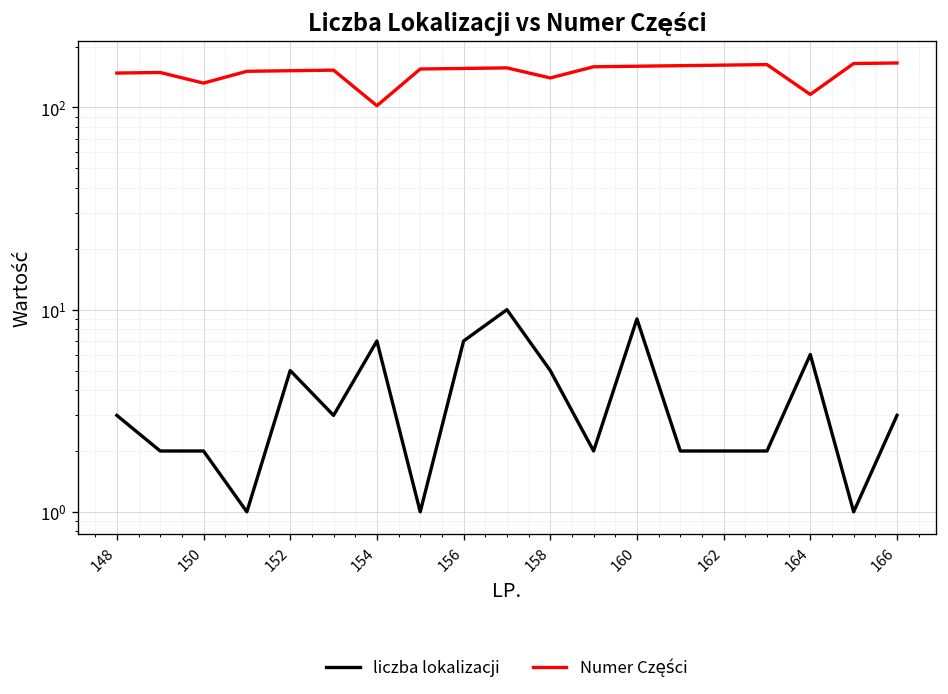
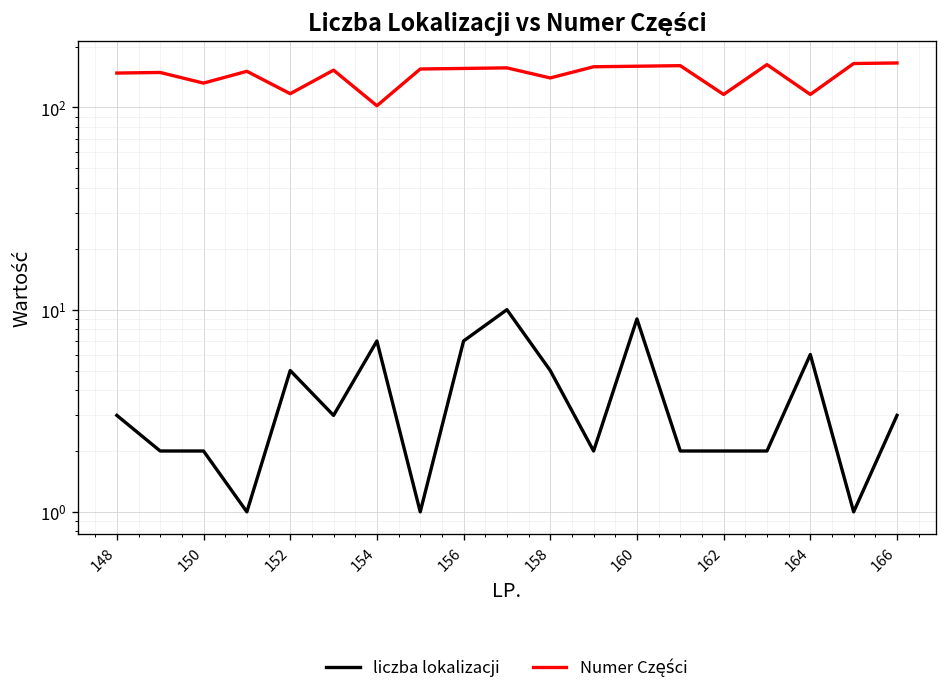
  {
    "liczba lokalizacji": {
      "148": 3,
      "150": 2,
      "152": 5,
      "154": 7,
      "156": 7,
      "158": 5,
      "160": 9,
      "162": 2,
      "164": 6,
      "166": 3
    },
    "Numer Części": {
      "148": 150,
      "150": 130,
-     "152": 150,
+     "152": 120,
      "154": 100,
      "156": 160,
      "158": 140,
      "160": 160,
-     "162": 160,
+     "162": 120,
      "164": 120,
      "166": 170
    }
  }
